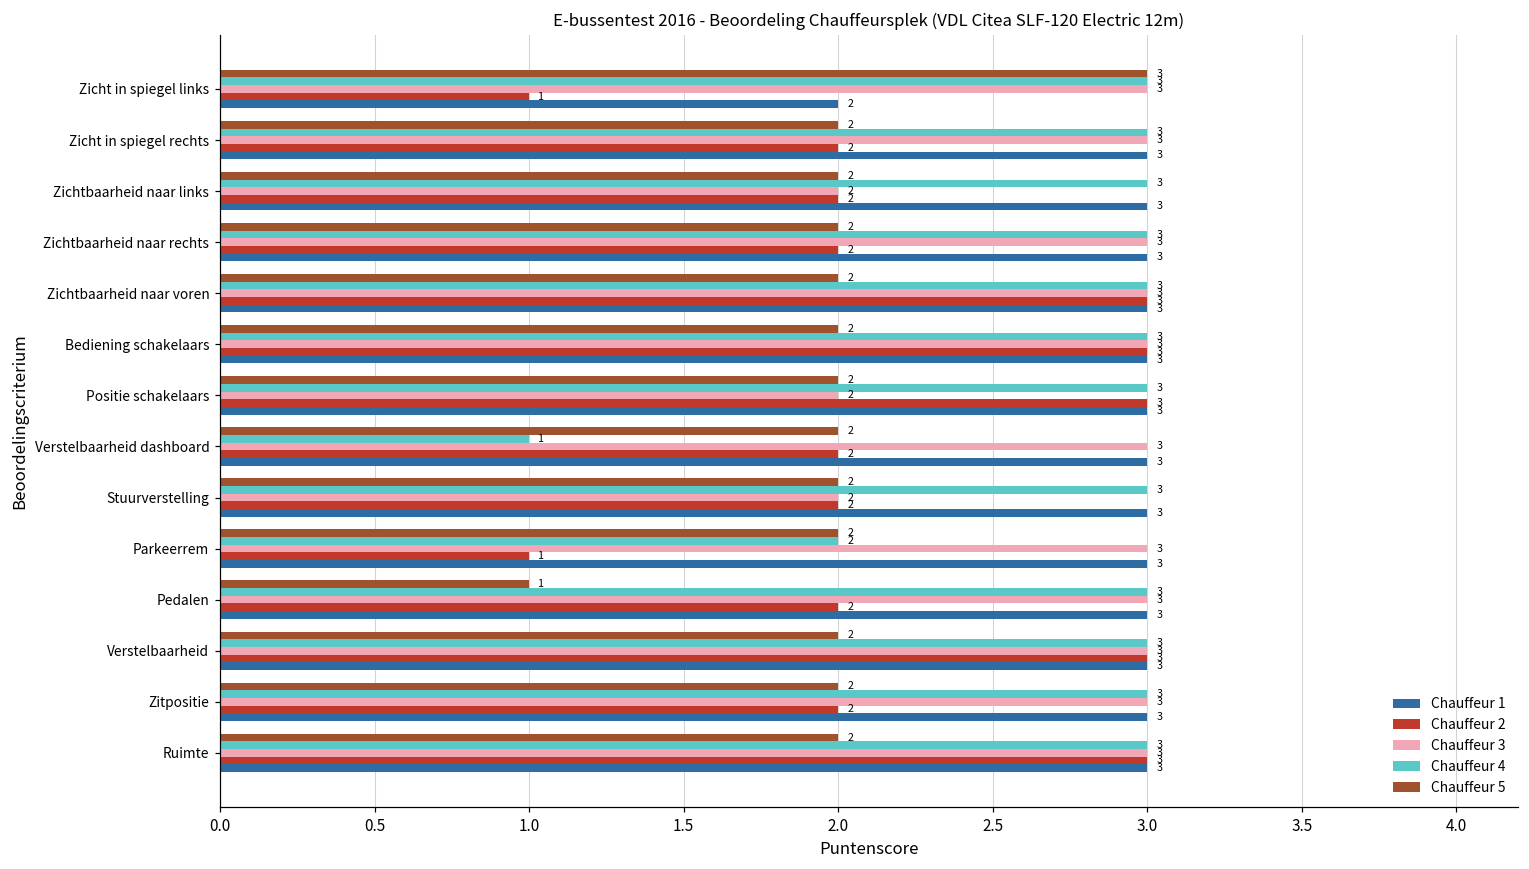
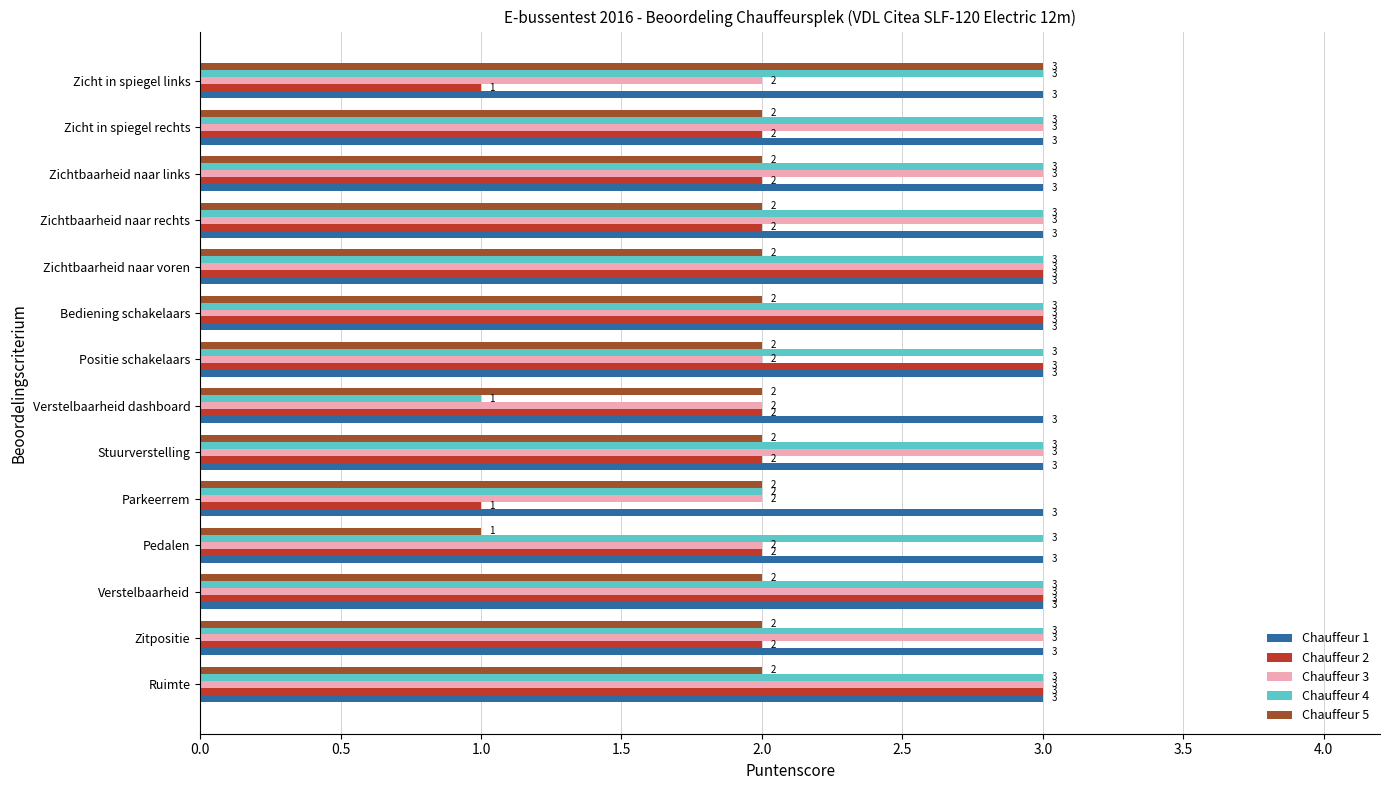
  {
    "Chauffeur 1": {
-     "Zicht in spiegel links": 2,
+     "Zicht in spiegel links": 3,
      "Zicht in spiegel rechts": 3,
      "Zichtbaarheid naar links": 3,
      "Zichtbaarheid naar rechts": 3,
      "Verstelbaarheid dashboard": 3,
      "Stuurverstelling": 3,
      "Parkeerrem": 3,
      "Pedalen": 3,
      "Zitpositie": 3
    },
    "Chauffeur 3": {
-     "Zicht in spiegel links": 3,
-     "Zichtbaarheid naar links": 2,
+     "Zicht in spiegel links": 2,
+     "Zichtbaarheid naar links": 3,
      "Positie schakelaars": 2,
-     "Verstelbaarheid dashboard": 3,
-     "Stuurverstelling": 2,
-     "Parkeerrem": 3,
-     "Pedalen": 3
+     "Verstelbaarheid dashboard": 2,
+     "Stuurverstelling": 3,
+     "Parkeerrem": 2,
+     "Pedalen": 2
    },
    "Chauffeur 4": {
      "Zichtbaarheid naar links": 3,
      "Positie schakelaars": 3,
      "Verstelbaarheid dashboard": 1,
      "Stuurverstelling": 3
    }
  }
